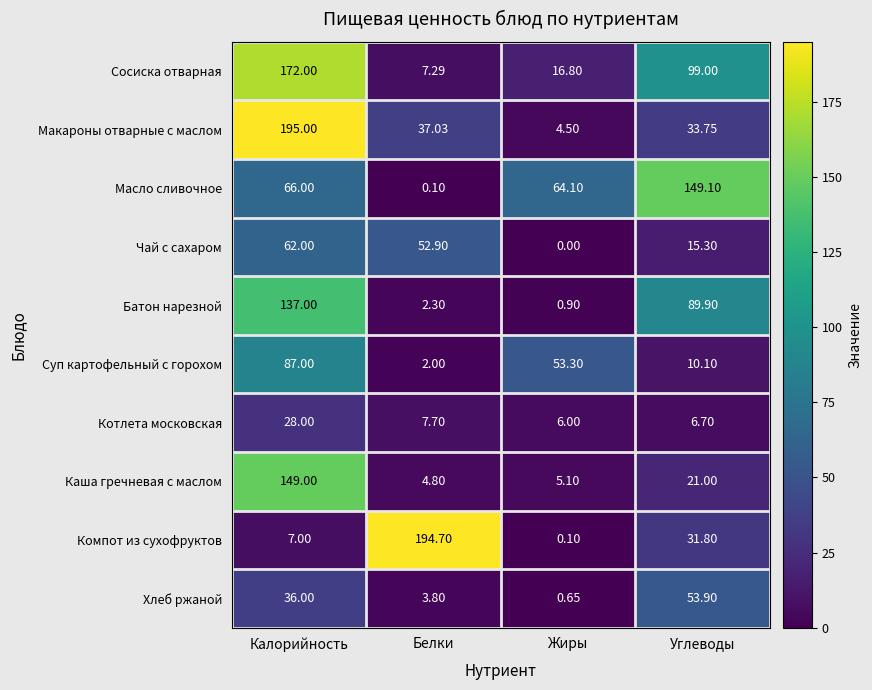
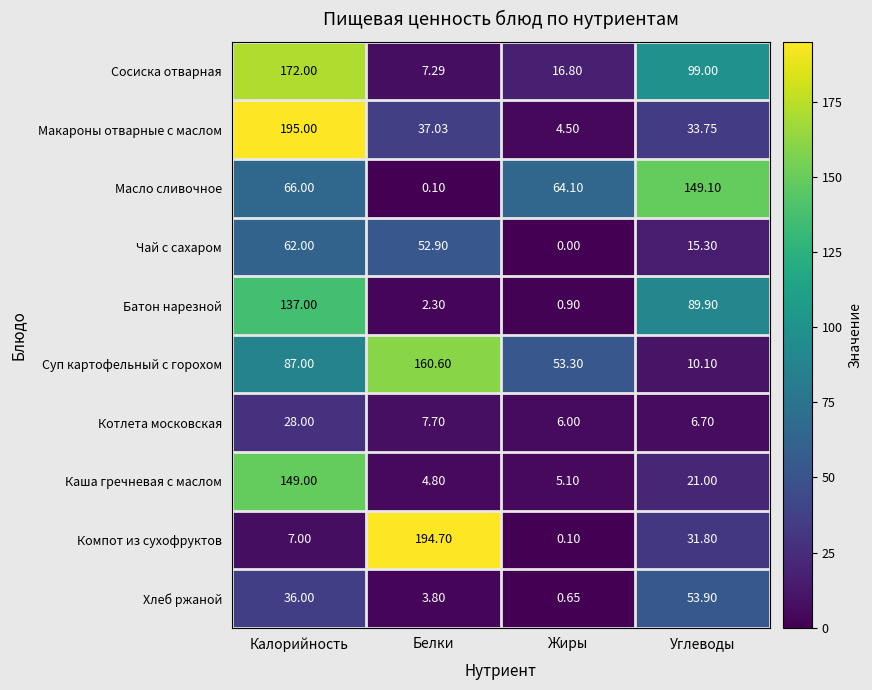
  {
    "Сосиска отварная": {
      "Калорийность": 172.00,
      "Белки": 7.29,
      "Жиры": 16.80,
      "Углеводы": 99.00
    },
    "Макароны отварные с маслом": {
      "Калорийность": 195.00,
      "Белки": 37.03,
      "Жиры": 4.50,
      "Углеводы": 33.75
    },
    "Масло сливочное": {
      "Калорийность": 66.00,
      "Белки": 0.10,
      "Жиры": 64.10,
      "Углеводы": 149.10
    },
    "Чай с сахаром": {
      "Калорийность": 62.00,
      "Белки": 52.90,
      "Жиры": 0.00,
      "Углеводы": 15.30
    },
    "Батон нарезной": {
      "Калорийность": 137.00,
      "Белки": 2.30,
      "Жиры": 0.90,
      "Углеводы": 89.90
    },
    "Суп картофельный с горохом": {
      "Калорийность": 87.00,
-     "Белки": 2.00,
+     "Белки": 160.60,
      "Жиры": 53.30,
      "Углеводы": 10.10
    },
    "Котлета московская": {
      "Калорийность": 28.00,
      "Белки": 7.70,
      "Жиры": 6.00,
      "Углеводы": 6.70
    },
    "Каша гречневая с маслом": {
      "Калорийность": 149.00,
      "Белки": 4.80,
      "Жиры": 5.10,
      "Углеводы": 21.00
    },
    "Компот из сухофруктов": {
      "Калорийность": 7.00,
      "Белки": 194.70,
      "Жиры": 0.10,
      "Углеводы": 31.80
    },
    "Хлеб ржаной": {
      "Калорийность": 36.00,
      "Белки": 3.80,
      "Жиры": 0.65,
      "Углеводы": 53.90
    }
  }
